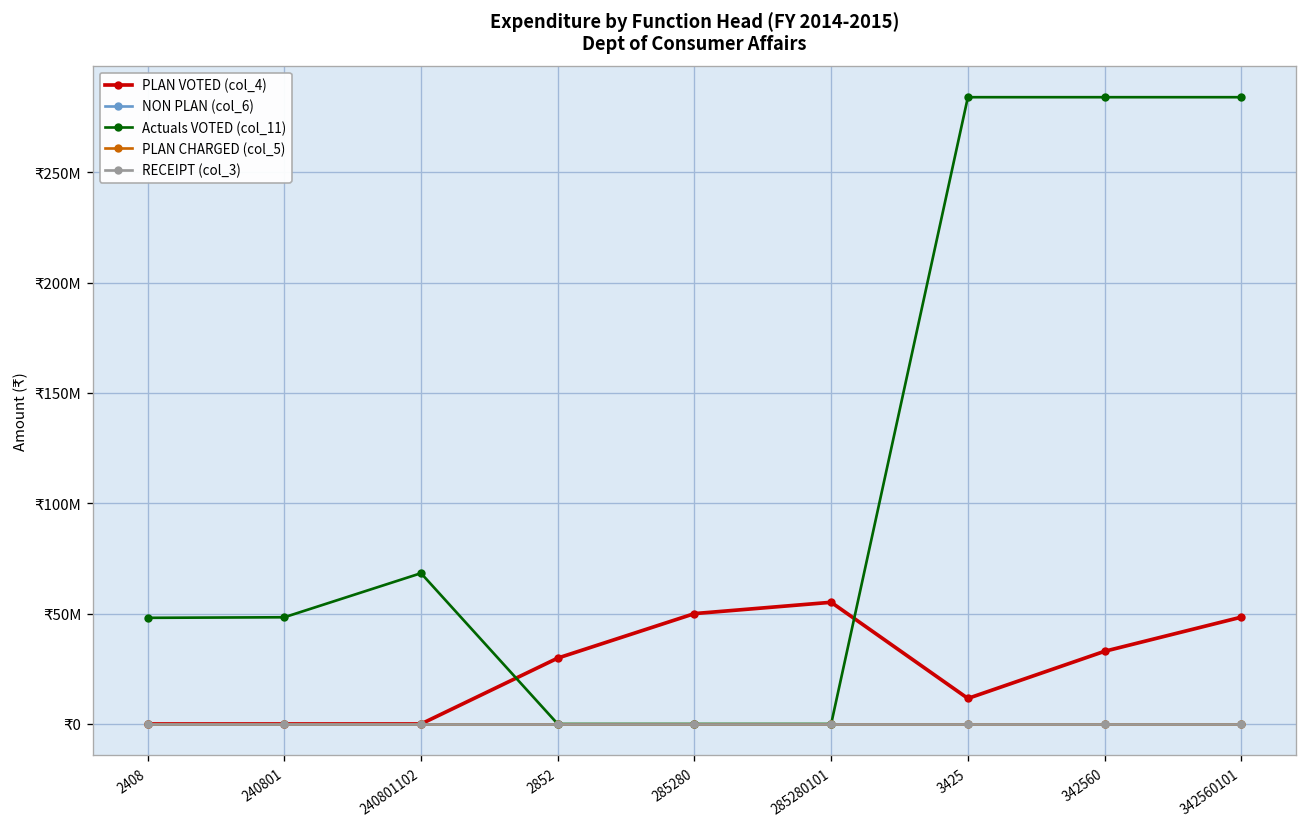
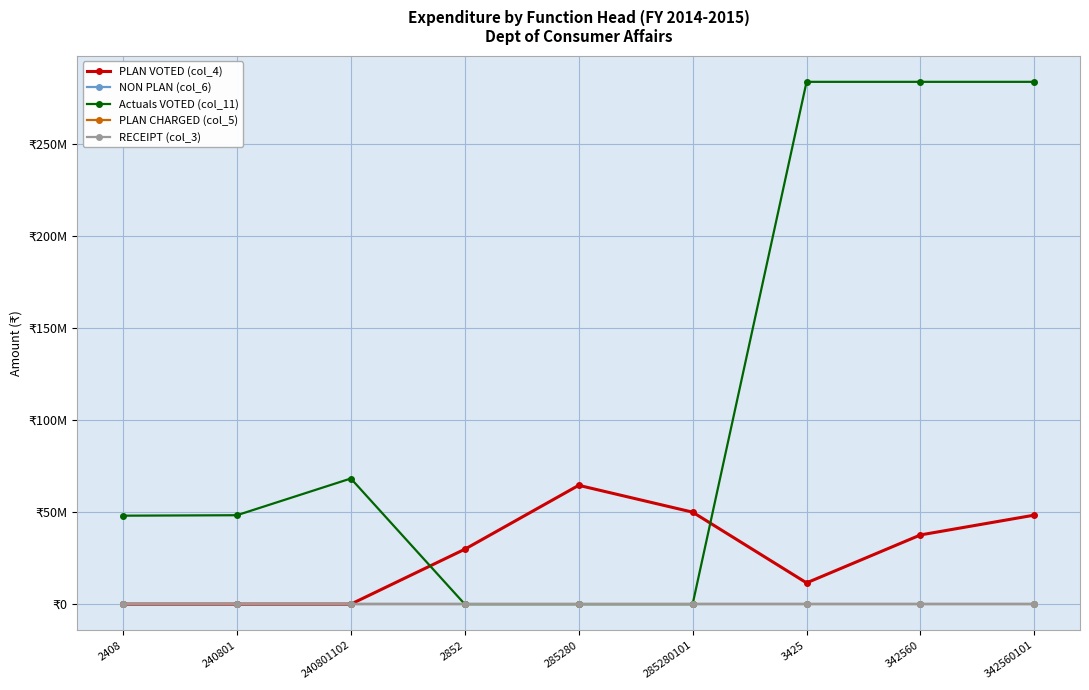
  {
    "PLAN VOTED (col_4)": {
      "2852": "₹30000000",
-     "285280": "₹50000000",
-     "285280101": "₹55000000",
+     "285280": "₹65000000",
+     "285280101": "₹50000000",
      "3425": "₹12000000",
-     "342560": "₹33000000",
+     "342560": "₹38000000",
      "342560101": "₹48000000"
    },
    "RECEIPT (col_3)": {
      "3425": "₹0",
      "342560": "₹0",
      "342560101": "₹0"
    },
    "Actuals VOTED (col_11)": {
      "2408": "₹48000000",
      "240801": "₹48000000",
      "240801102": "₹68000000",
      "3425": "₹284000000",
      "342560": "₹284000000",
      "342560101": "₹284000000"
    }
  }
